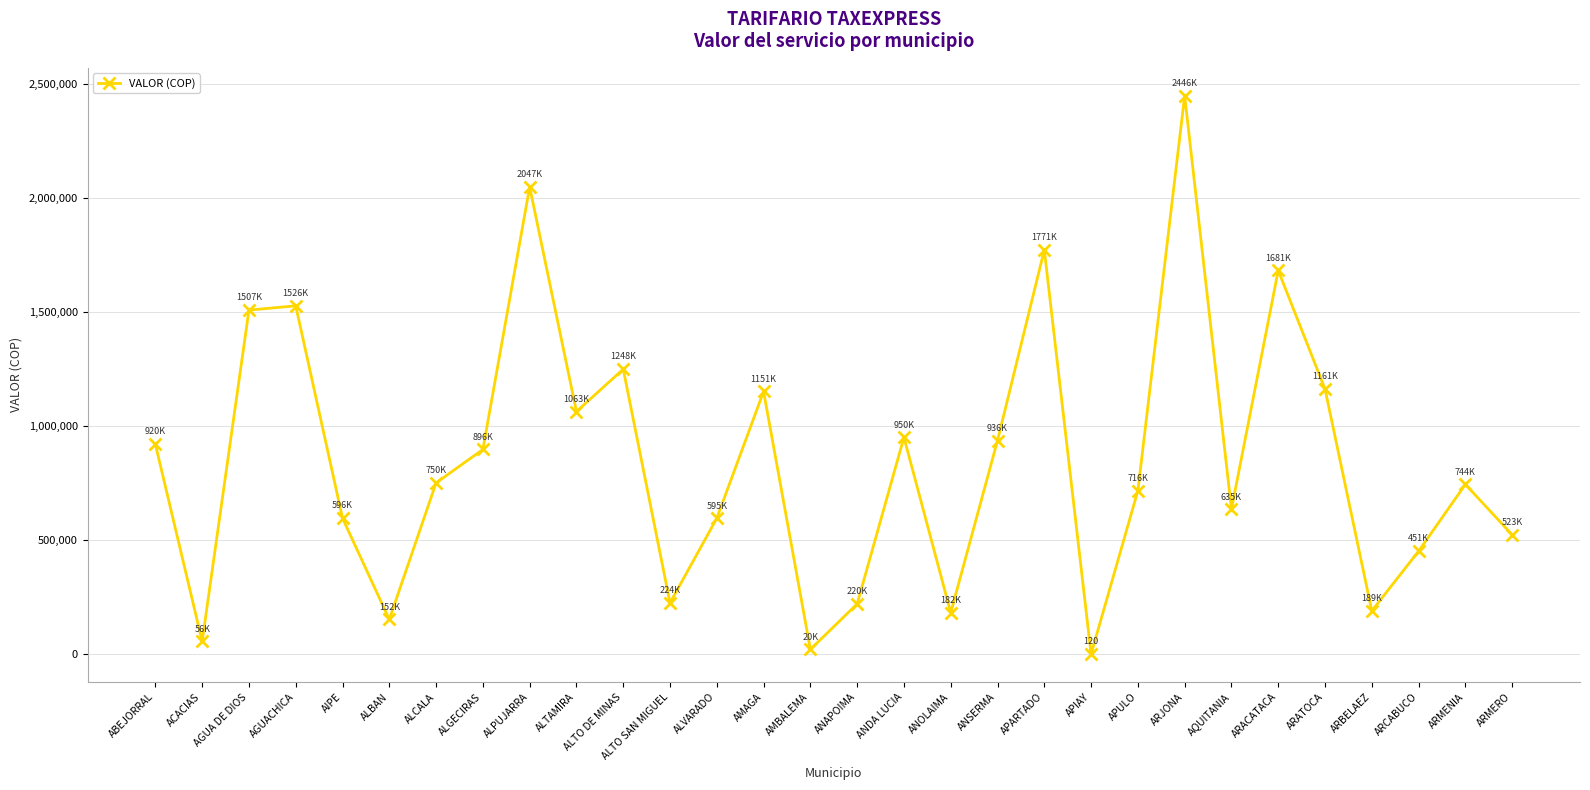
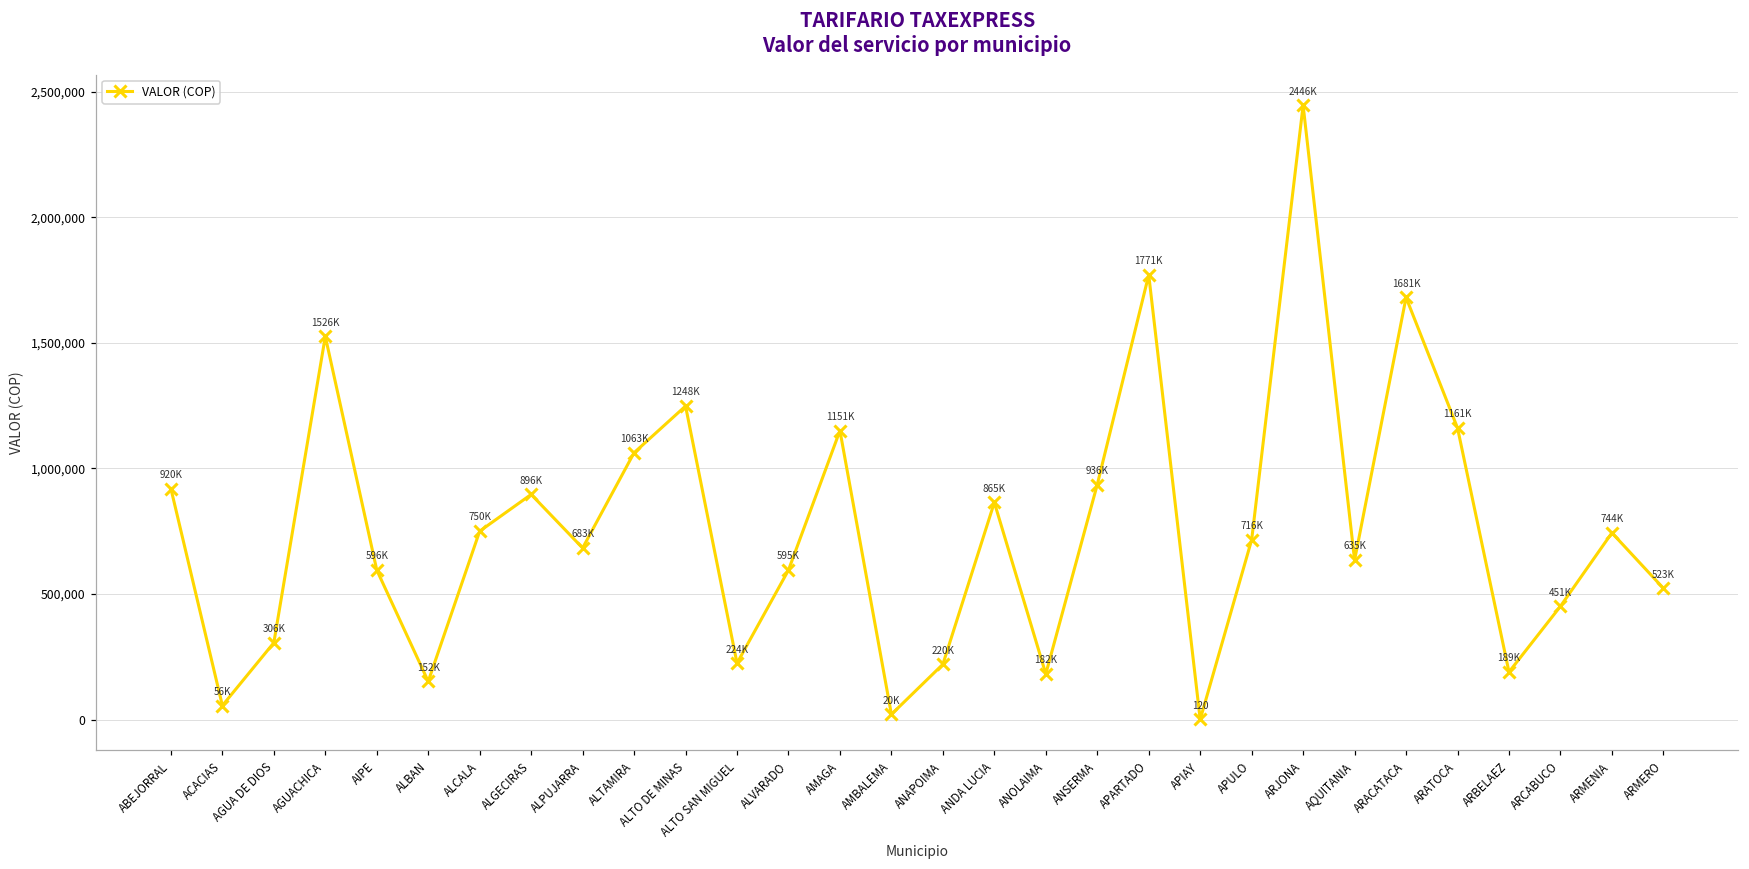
  {
    "ABEJORRAL": "920K",
    "ACACIAS": "56K",
-   "AGUA DE DIOS": "1507K",
+   "AGUA DE DIOS": "306K",
    "AGUACHICA": "1526K",
    "AIPE": "596K",
    "ALBAN": "152K",
    "ALCALA": "750K",
    "ALGECIRAS": "896K",
-   "ALPUJARRA": "2047K",
+   "ALPUJARRA": "683K",
    "ALTAMIRA": "1063K",
    "ALTO DE MINAS": "1248K",
    "ALTO SAN MIGUEL": "224K",
    "ALVARADO": "595K",
    "AMAGA": "1151K",
    "AMBALEMA": "20K",
    "ANAPOIMA": "220K",
-   "ANDA LUCIA": "950K",
+   "ANDA LUCIA": "865K",
    "ANOLAIMA": "182K",
    "ANSERMA": "936K",
    "APARTADO": "1771K",
    "APIAY": "120",
    "APULO": "716K",
    "ARJONA": "2446K",
    "AQUITANIA": "635K",
    "ARACATACA": "1681K",
    "ARATOCA": "1161K",
    "ARBELAEZ": "189K",
    "ARCABUCO": "451K",
    "ARMENIA": "744K",
    "ARMERO": "523K"
  }
